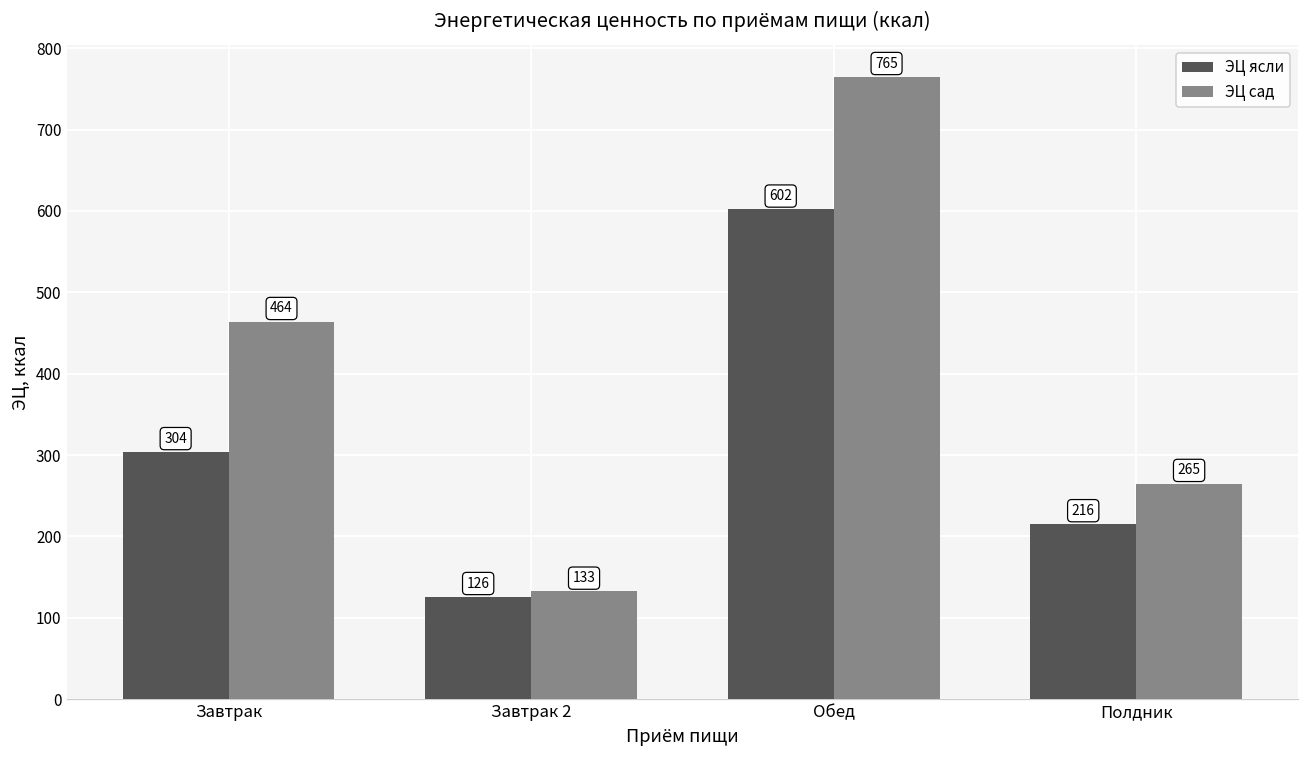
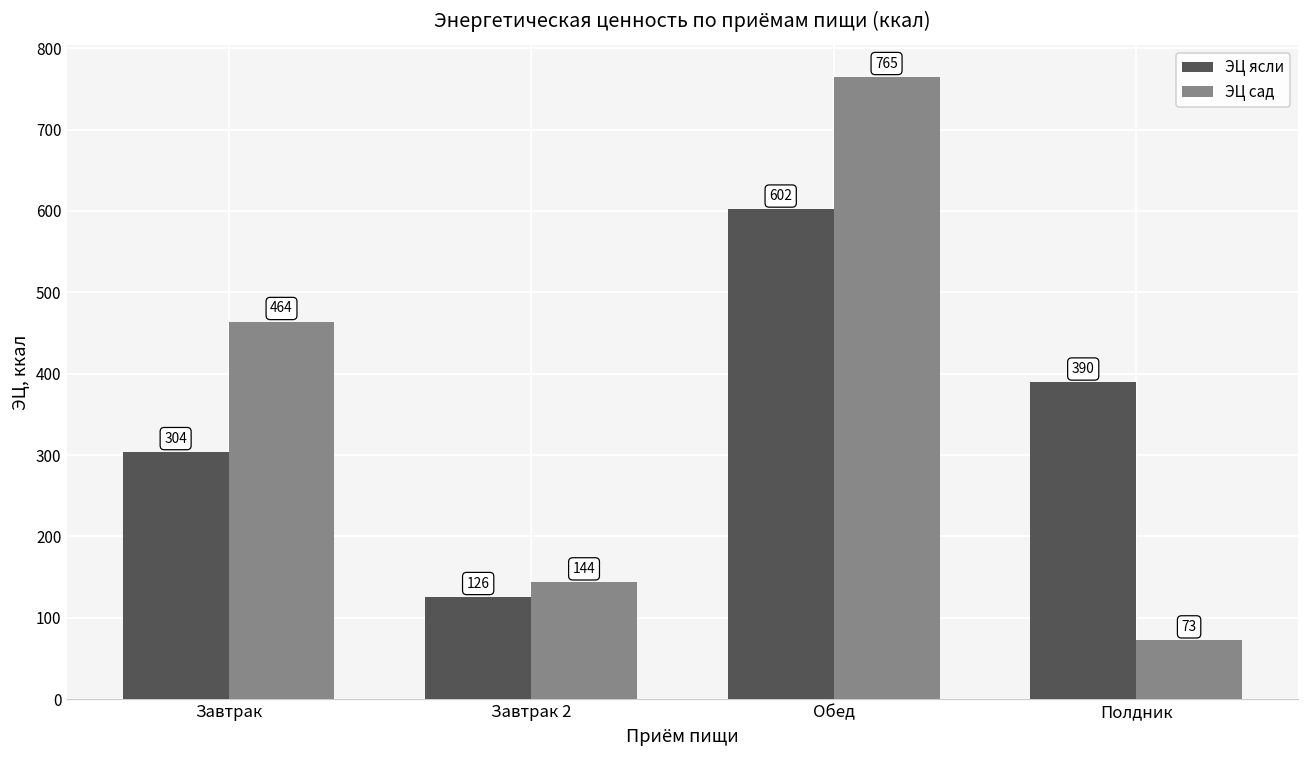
  {
    "ЭЦ ясли": {
-     "Полдник": 216
+     "Полдник": 390
    },
    "ЭЦ сад": {
-     "Завтрак 2": 133,
-     "Полдник": 265
+     "Завтрак 2": 144,
+     "Полдник": 73
    }
  }
